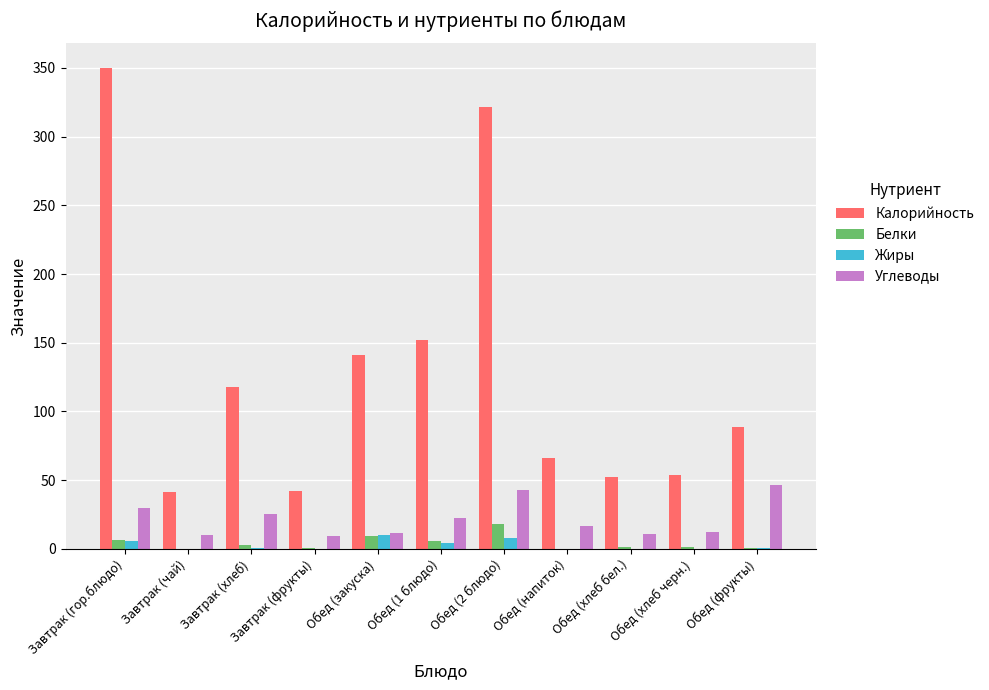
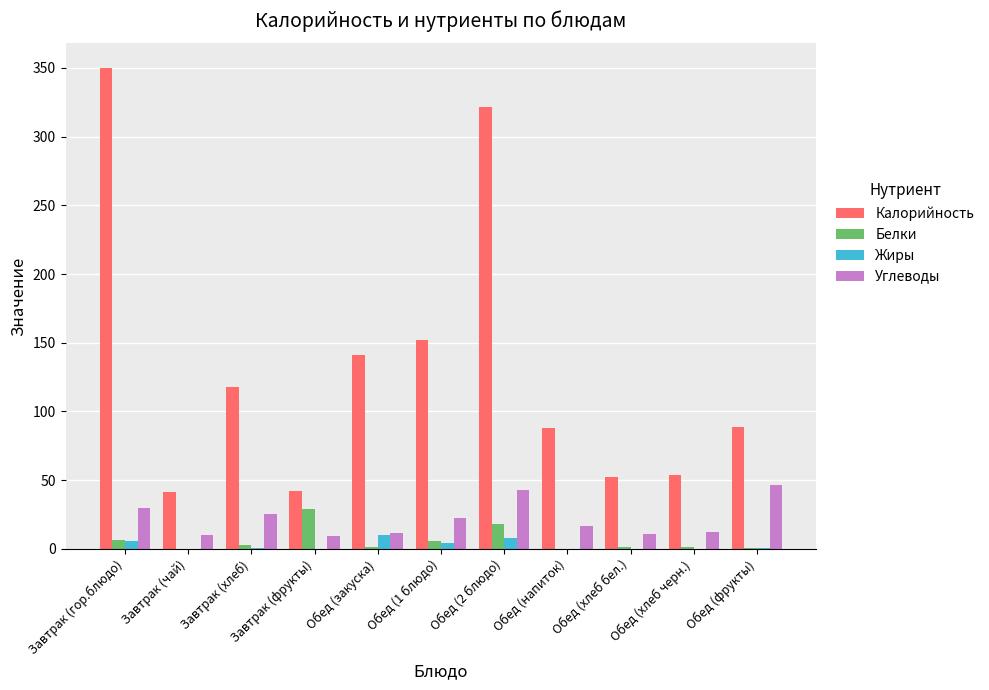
  {
    "Калорийность": {
      "Завтрак (гор.блюдо)": 350,
      "Завтрак (чай)": 41,
      "Завтрак (хлеб)": 118,
      "Завтрак (фрукты)": 42,
      "Обед (закуска)": 141,
      "Обед (1 блюдо)": 152,
      "Обед (2 блюдо)": 322,
-     "Обед (напиток)": 66,
+     "Обед (напиток)": 88,
      "Обед (хлеб бел.)": 52,
      "Обед (хлеб черн.)": 54,
      "Обед (фрукты)": 89
    },
    "Белки": {
      "Завтрак (гор.блюдо)": 6,
      "Завтрак (хлеб)": 3,
-     "Завтрак (фрукты)": 1,
-     "Обед (закуска)": 10,
+     "Завтрак (фрукты)": 29,
+     "Обед (закуска)": 1,
      "Обед (1 блюдо)": 6,
      "Обед (2 блюдо)": 18,
      "Обед (напиток)": 0
    },
    "Жиры": {
      "Завтрак (гор.блюдо)": 6,
      "Обед (закуска)": 10,
      "Обед (1 блюдо)": 5,
      "Обед (2 блюдо)": 8,
      "Обед (напиток)": 0
    },
    "Углеводы": {
      "Завтрак (гор.блюдо)": 30,
      "Завтрак (чай)": 10,
      "Завтрак (хлеб)": 25,
      "Завтрак (фрукты)": 9,
      "Обед (закуска)": 11,
      "Обед (1 блюдо)": 22,
      "Обед (2 блюдо)": 43,
      "Обед (напиток)": 16,
      "Обед (хлеб бел.)": 11,
      "Обед (хлеб черн.)": 12,
      "Обед (фрукты)": 46
    }
  }
